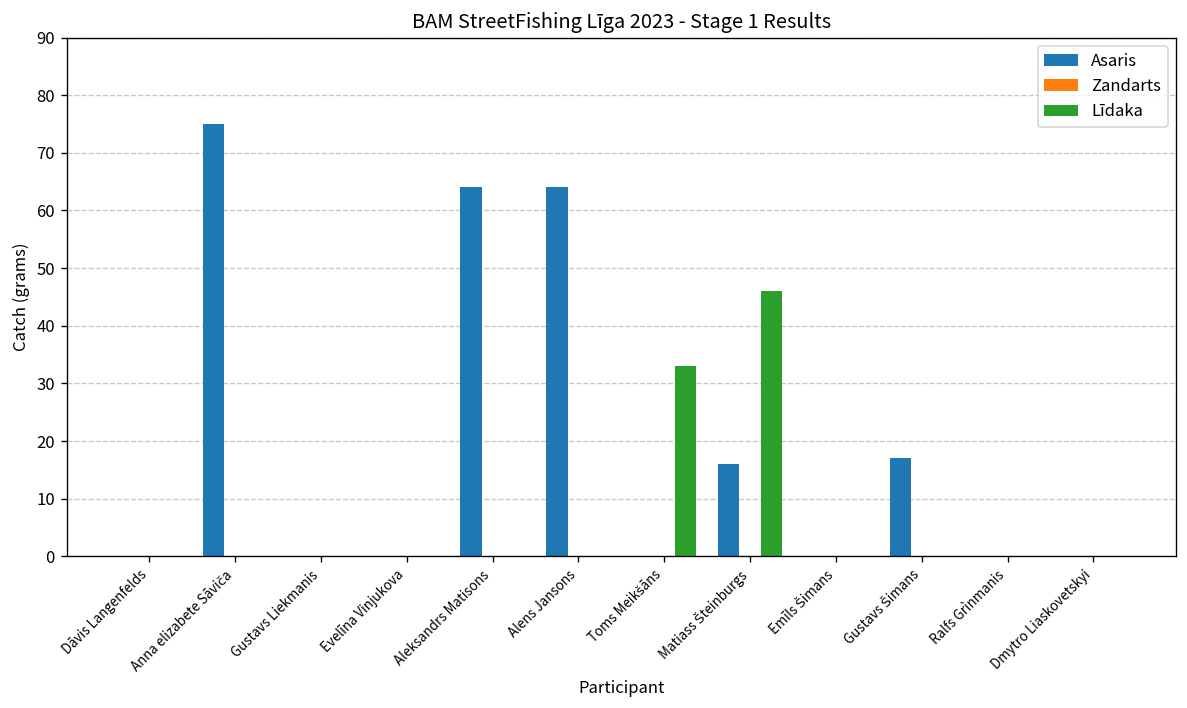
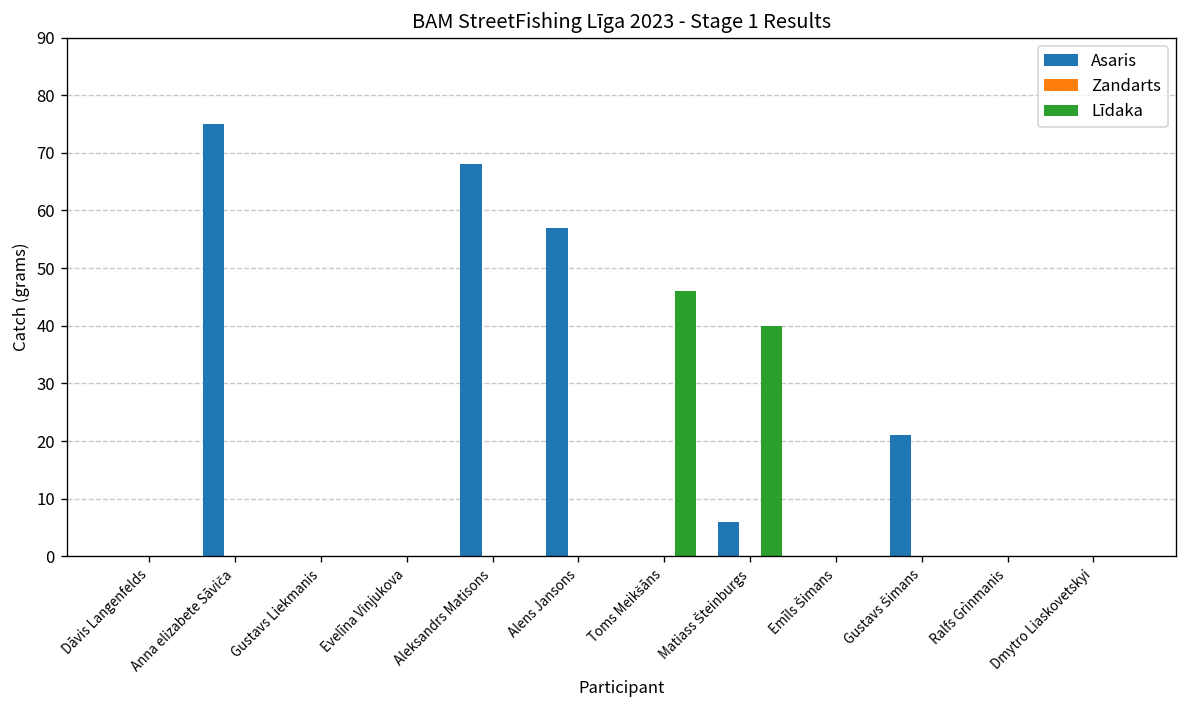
  {
    "Asaris": {
      "Dāvis Langenfelds": 0,
      "Anna elizabete Sāviča": 75,
      "Gustavs Liekmanis": 0,
      "Evelīna Vinjukova": 0,
-     "Aleksandrs Matisons": 64,
-     "Alens Jansons": 64,
+     "Aleksandrs Matisons": 68,
+     "Alens Jansons": 57,
      "Toms Meikšāns": 0,
-     "Matiass Šteinburgs": 16,
+     "Matiass Šteinburgs": 6,
      "Emīls Šimans": 0,
-     "Gustavs Šimans": 17,
+     "Gustavs Šimans": 21,
      "Ralfs Grìnmanis": 0,
      "Dmytro Liaskovetskyi": 0
    },
    "Zandarts": {
      "Dāvis Langenfelds": 0,
      "Anna elizabete Sāviča": 0,
      "Gustavs Liekmanis": 0,
      "Evelīna Vinjukova": 0,
      "Aleksandrs Matisons": 0,
      "Alens Jansons": 0,
      "Toms Meikšāns": 0,
      "Matiass Šteinburgs": 0,
      "Emīls Šimans": 0,
      "Gustavs Šimans": 0,
      "Ralfs Grìnmanis": 0,
      "Dmytro Liaskovetskyi": 0
    },
    "Līdaka": {
      "Dāvis Langenfelds": 0,
      "Anna elizabete Sāviča": 0,
      "Gustavs Liekmanis": 0,
      "Evelīna Vinjukova": 0,
      "Aleksandrs Matisons": 0,
      "Alens Jansons": 0,
-     "Toms Meikšāns": 33,
-     "Matiass Šteinburgs": 46,
+     "Toms Meikšāns": 46,
+     "Matiass Šteinburgs": 40,
      "Emīls Šimans": 0,
      "Gustavs Šimans": 0,
      "Ralfs Grìnmanis": 0,
      "Dmytro Liaskovetskyi": 0
    }
  }
